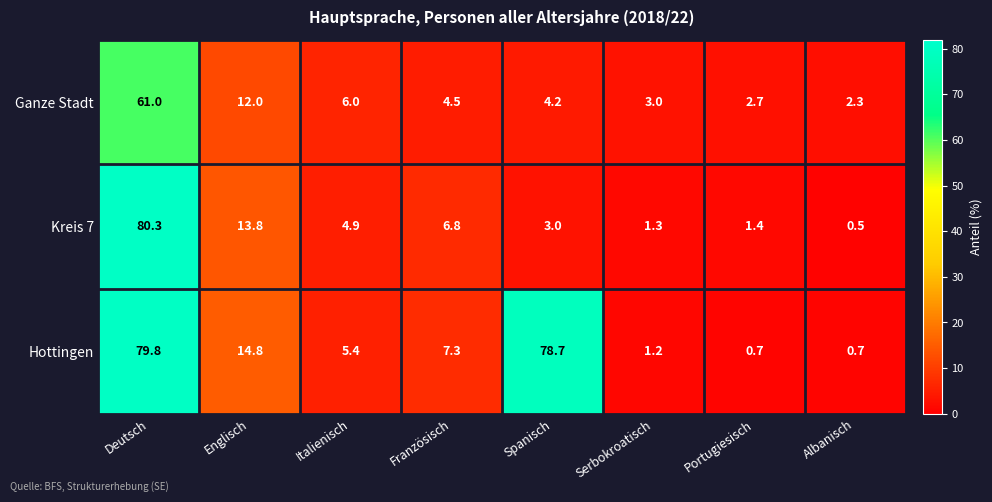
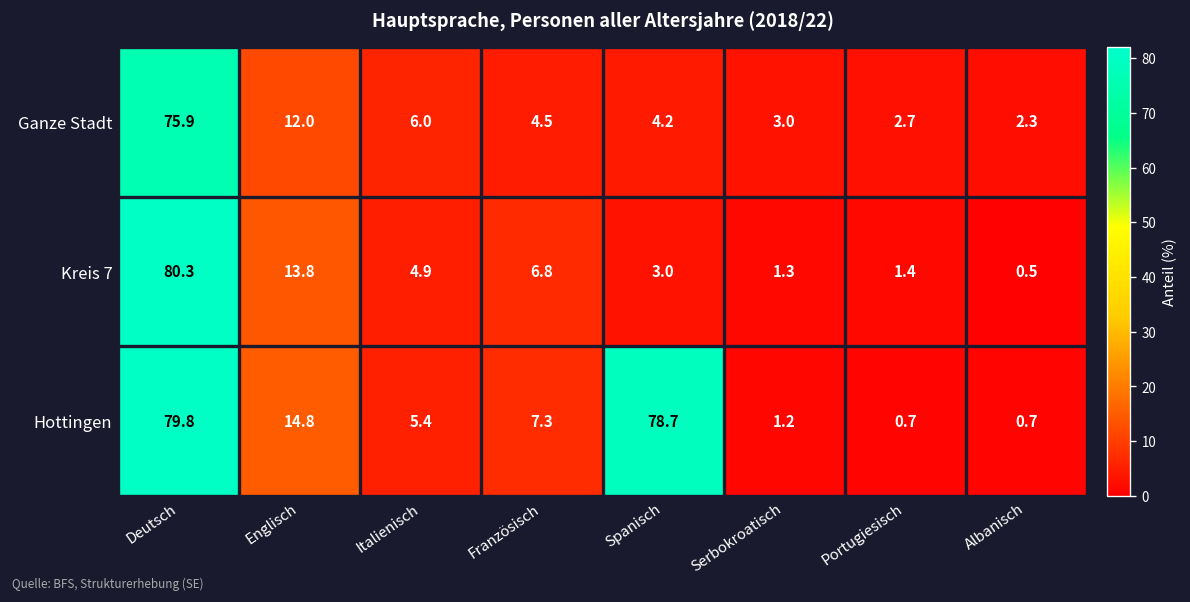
  {
    "Ganze Stadt": {
-     "Deutsch": 61.0,
+     "Deutsch": 75.9,
      "Englisch": 12.0,
      "Italienisch": 6.0,
      "Französisch": 4.5,
      "Spanisch": 4.2,
      "Serbokroatisch": 3.0,
      "Portugiesisch": 2.7,
      "Albanisch": 2.3
    },
    "Kreis 7": {
      "Deutsch": 80.3,
      "Englisch": 13.8,
      "Italienisch": 4.9,
      "Französisch": 6.8,
      "Spanisch": 3.0,
      "Serbokroatisch": 1.3,
      "Portugiesisch": 1.4,
      "Albanisch": 0.5
    },
    "Hottingen": {
      "Deutsch": 79.8,
      "Englisch": 14.8,
      "Italienisch": 5.4,
      "Französisch": 7.3,
      "Spanisch": 78.7,
      "Serbokroatisch": 1.2,
      "Portugiesisch": 0.7,
      "Albanisch": 0.7
    }
  }
